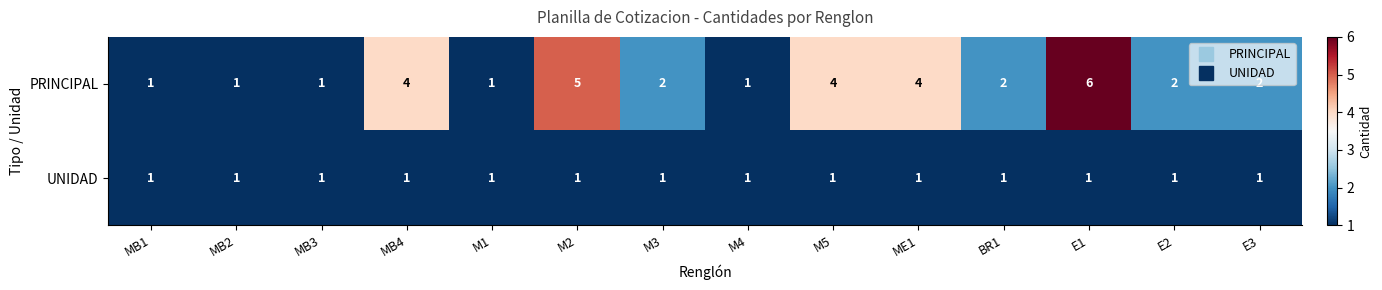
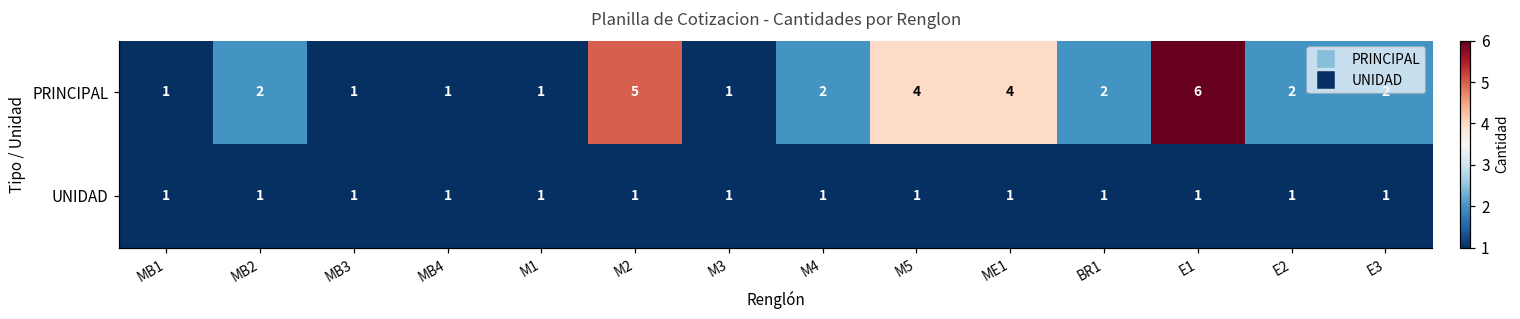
  {
    "PRINCIPAL": {
      "MB1": 1,
-     "MB2": 1,
+     "MB2": 2,
      "MB3": 1,
-     "MB4": 4,
+     "MB4": 1,
      "M1": 1,
      "M2": 5,
-     "M3": 2,
-     "M4": 1,
+     "M3": 1,
+     "M4": 2,
      "M5": 4,
      "ME1": 4,
      "BR1": 2,
      "E1": 6,
      "E2": 2
    },
    "UNIDAD": {
      "MB1": 1,
      "MB2": 1,
      "MB3": 1,
      "MB4": 1,
      "M1": 1,
      "M2": 1,
      "M3": 1,
      "M4": 1,
      "M5": 1,
      "ME1": 1,
      "BR1": 1,
      "E1": 1,
      "E2": 1,
      "E3": 1
    }
  }
